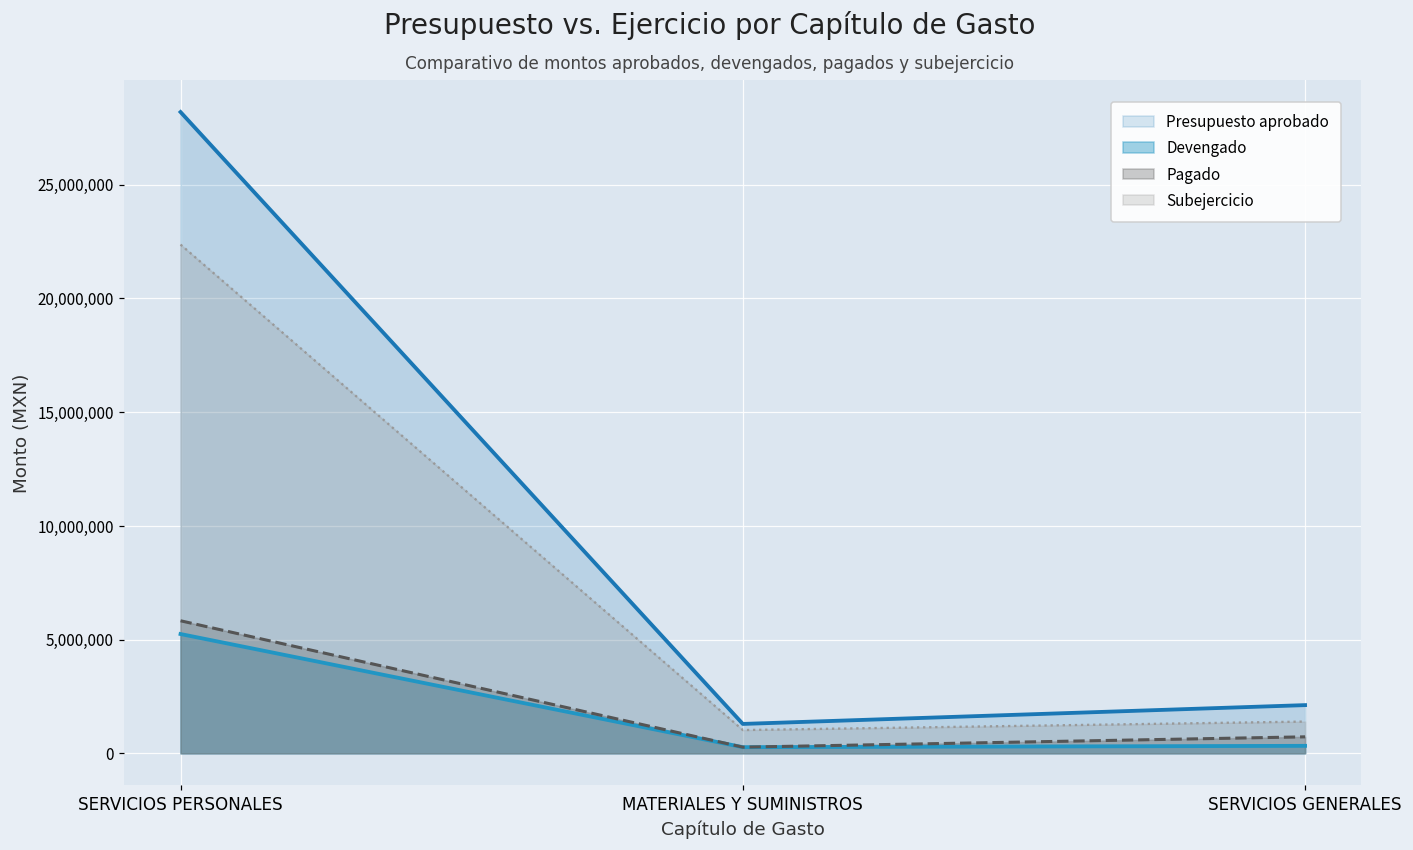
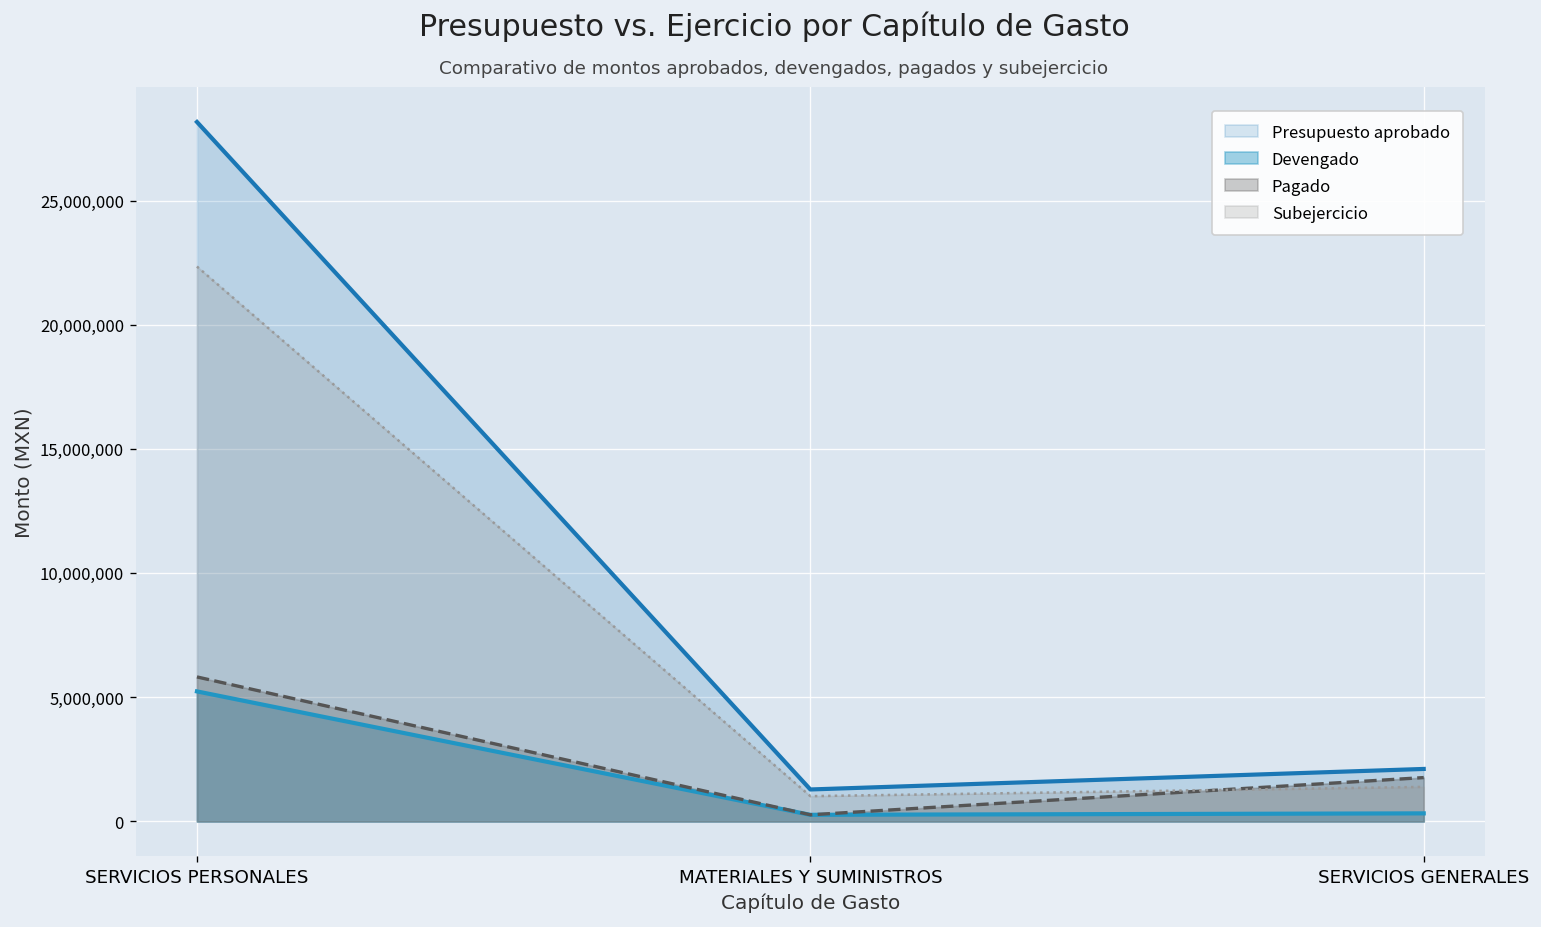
  {
    "Pagado": {
      "SERVICIOS PERSONALES": "5,800,000",
-     "SERVICIOS GENERALES": "700,000"
+     "SERVICIOS GENERALES": "1,800,000"
    }
  }
